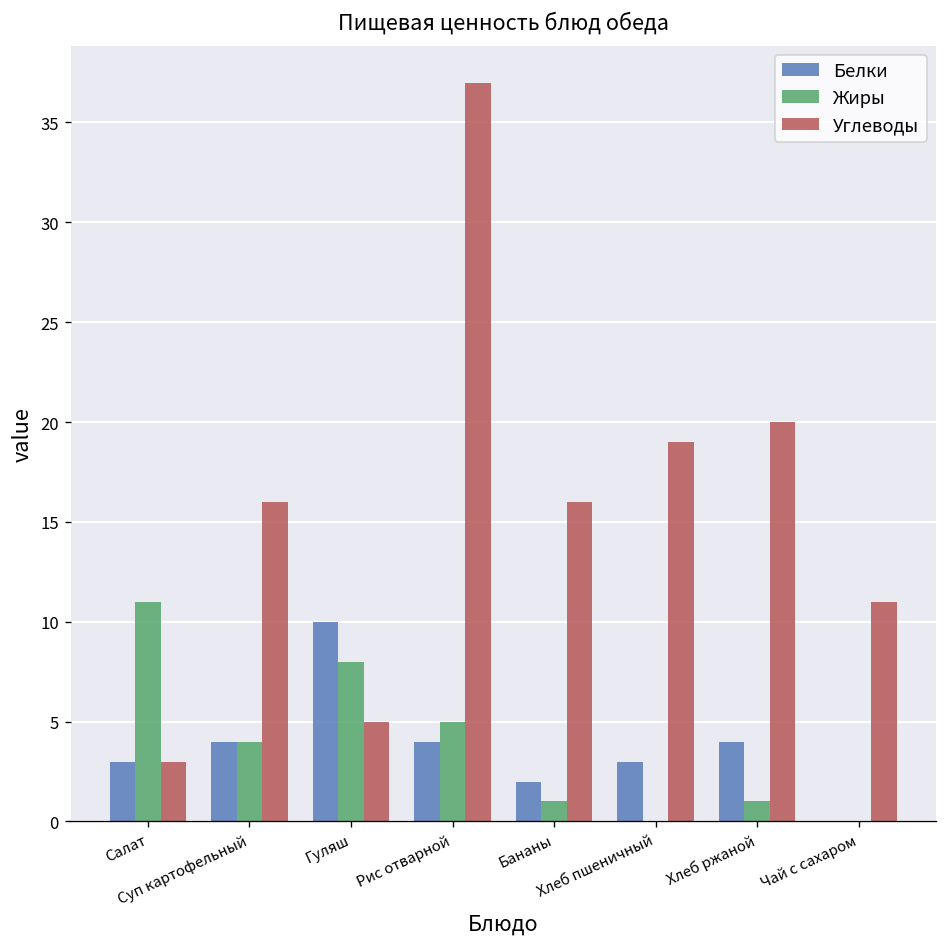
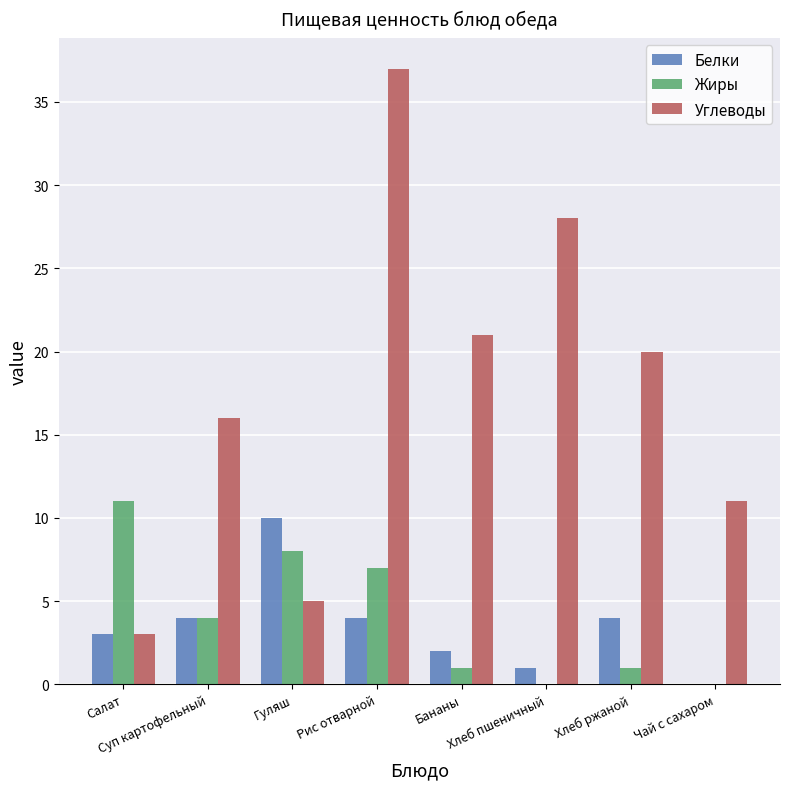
  {
    "Белки": {
      "Салат": 3,
      "Суп картофельный": 4,
      "Гуляш": 10,
      "Рис отварной": 4,
      "Бананы": 2,
-     "Хлеб пшеничный": 3,
+     "Хлеб пшеничный": 1,
      "Хлеб ржаной": 4,
      "Чай с сахаром": 0
    },
    "Жиры": {
      "Салат": 11,
      "Суп картофельный": 4,
      "Гуляш": 8,
-     "Рис отварной": 5,
+     "Рис отварной": 7,
      "Бананы": 1,
      "Хлеб пшеничный": 0,
      "Хлеб ржаной": 1,
      "Чай с сахаром": 0
    },
    "Углеводы": {
      "Салат": 3,
      "Суп картофельный": 16,
      "Гуляш": 5,
      "Рис отварной": 37,
-     "Бананы": 16,
-     "Хлеб пшеничный": 19,
+     "Бананы": 21,
+     "Хлеб пшеничный": 28,
      "Хлеб ржаной": 20,
      "Чай с сахаром": 11
    }
  }
